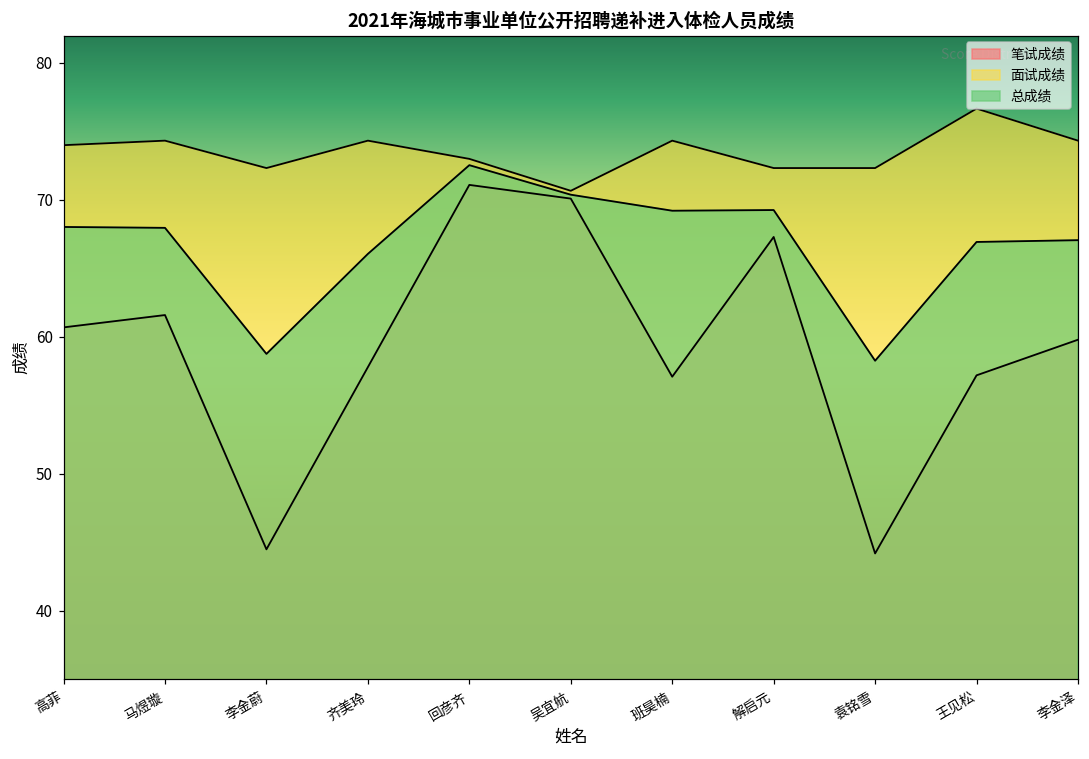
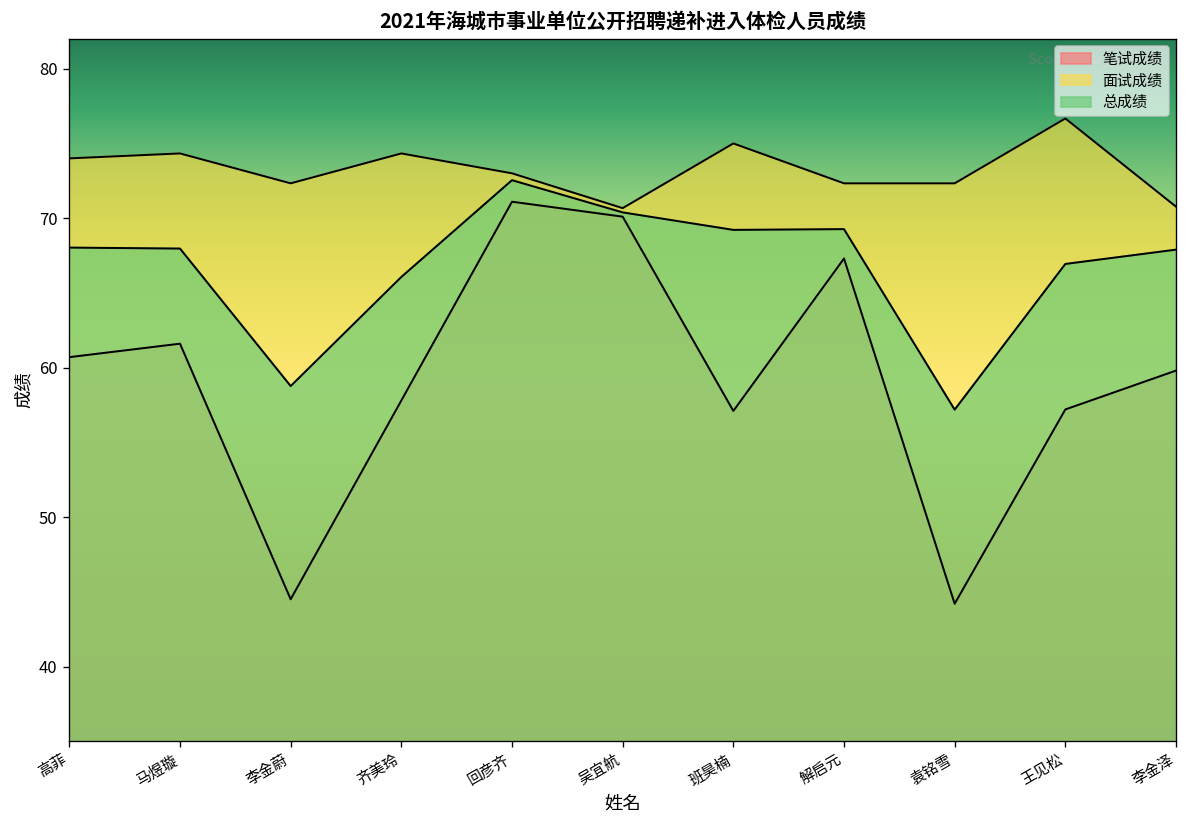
  {
    "笔试成绩": {
      "高菲": 60.7,
      "马煜璇": 61.6,
      "李金蔚": 44.5,
      "齐美玲": 57.8,
      "回彦齐": 71.1,
      "吴宜航": 70.1,
      "班昊楠": 57.1,
      "解启元": 67.3,
      "袁铭雪": 44.2,
      "王见松": 57.2,
      "李金泽": 59.8
    },
    "面试成绩": {
      "高菲": 74.0,
      "马煜璇": 74.3,
      "李金蔚": 72.3,
      "齐美玲": 74.3,
      "回彦齐": 73.0,
      "吴宜航": 70.7,
-     "班昊楠": 74.3,
+     "班昊楠": 75.0,
      "解启元": 72.3,
      "袁铭雪": 72.3,
-     "李金泽": 74.3
+     "李金泽": 70.8
    },
    "总成绩": {
      "高菲": 68.0,
      "马煜璇": 68.0,
      "李金蔚": 58.8,
      "齐美玲": 66.1,
      "回彦齐": 72.5,
      "吴宜航": 70.4,
      "班昊楠": 69.2,
      "解启元": 69.3,
-     "袁铭雪": 58.3,
+     "袁铭雪": 57.2,
      "王见松": 66.9,
-     "李金泽": 67.1
+     "李金泽": 67.9
    }
  }
